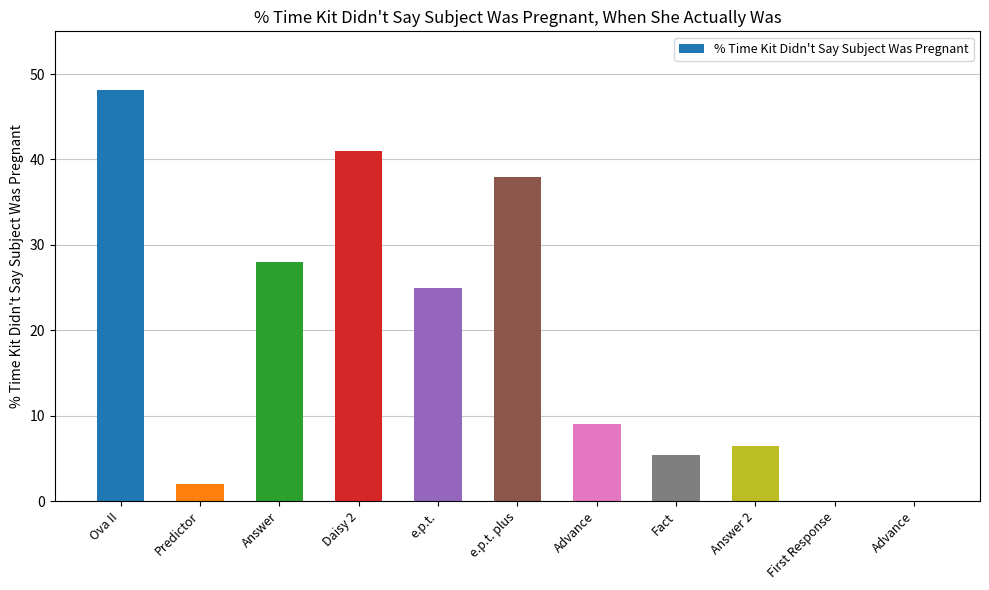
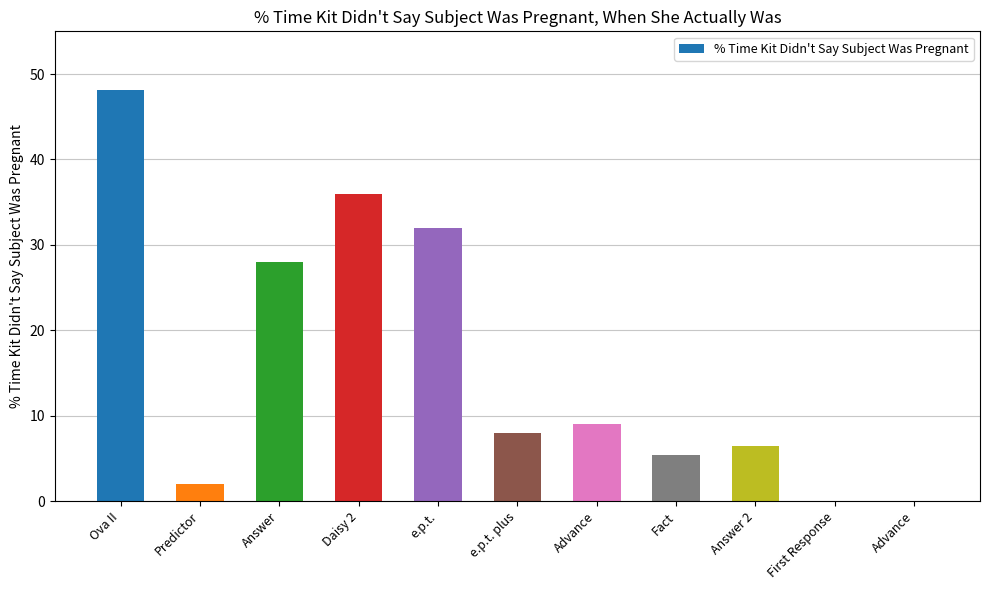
  {
    "Ova II": 48,
    "Predictor": 2,
    "Answer": 28,
-   "Daisy 2": 41,
-   "e.p.t.": 25,
-   "e.p.t. plus": 38,
+   "Daisy 2": 36,
+   "e.p.t.": 32,
+   "e.p.t. plus": 8,
    "Fact": 5,
    "Answer 2": 7,
    "First Response": 0
  }
